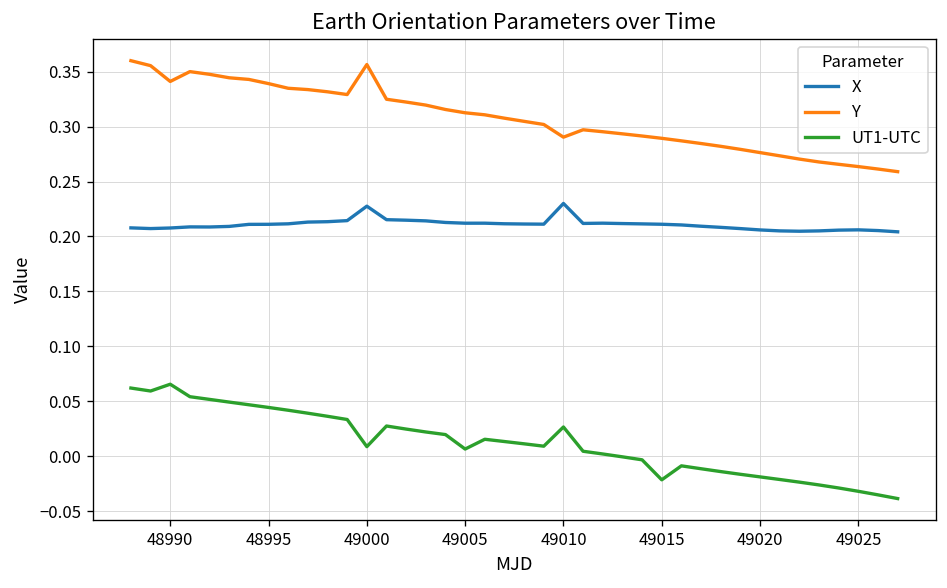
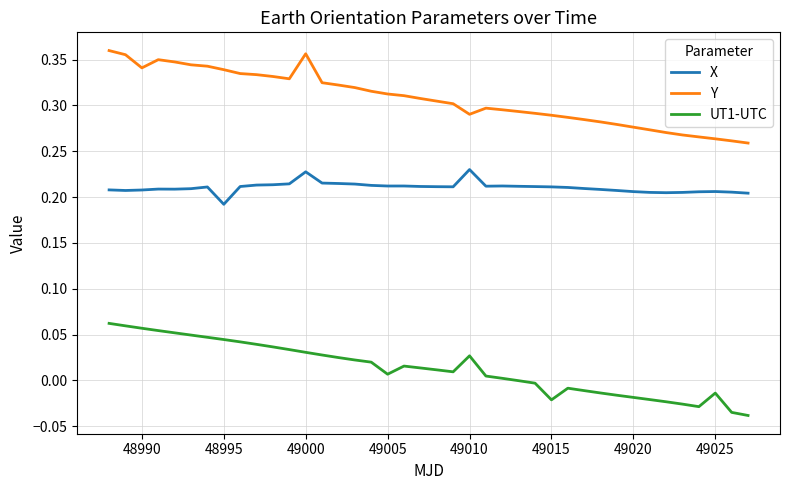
  {
    "X": {
      "48990": 0.21,
-     "48995": 0.21,
+     "48995": 0.19,
      "49000": 0.23,
      "49005": 0.21,
      "49010": 0.23,
      "49015": 0.21,
      "49020": 0.21,
      "49025": 0.21
    },
    "Y": {
      "48990": 0.34,
      "48995": 0.34,
      "49000": 0.36,
      "49005": 0.31,
      "49010": 0.29,
      "49015": 0.29,
      "49020": 0.28,
      "49025": 0.26
    },
    "UT1-UTC": {
-     "48990": 0.07,
+     "48990": 0.06,
      "48995": 0.04,
-     "49000": 0.01,
+     "49000": 0.03,
      "49005": 0.01,
      "49010": 0.03,
      "49015": -0.02,
      "49020": -0.02,
-     "49025": -0.03
+     "49025": -0.01
    }
  }
